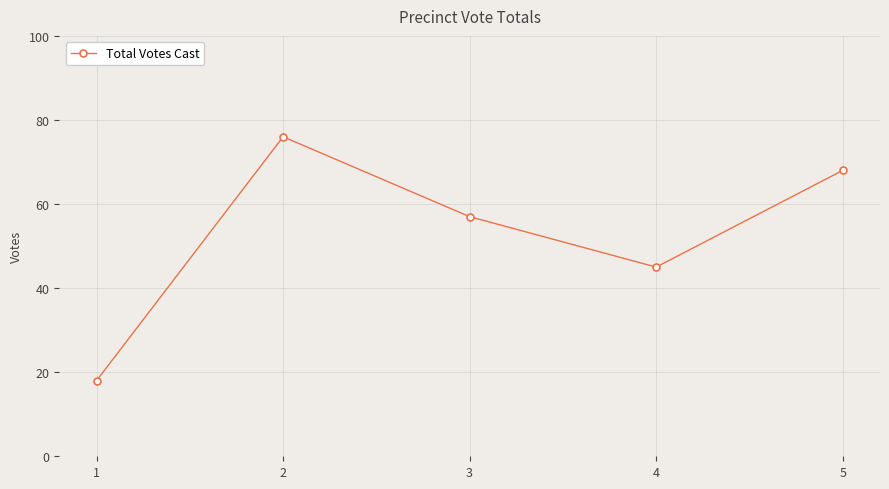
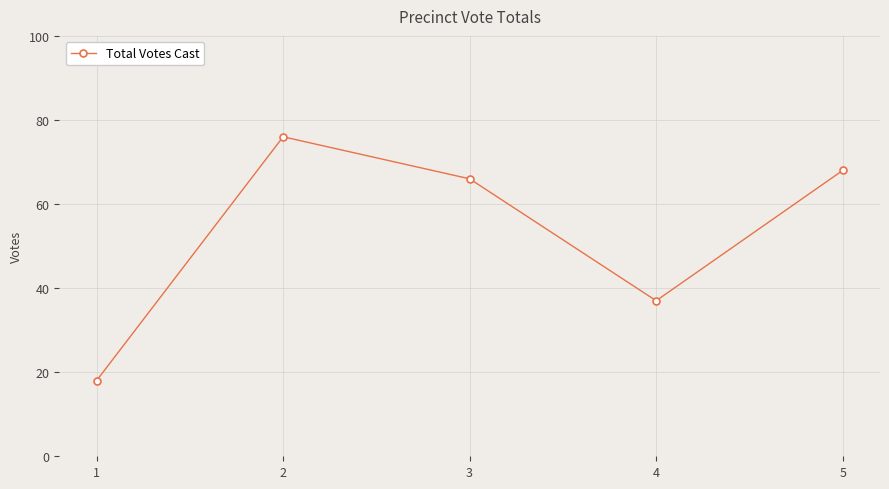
  {
    "1": 18,
    "2": 76,
-   "3": 57,
-   "4": 45,
+   "3": 66,
+   "4": 37,
    "5": 68
  }
